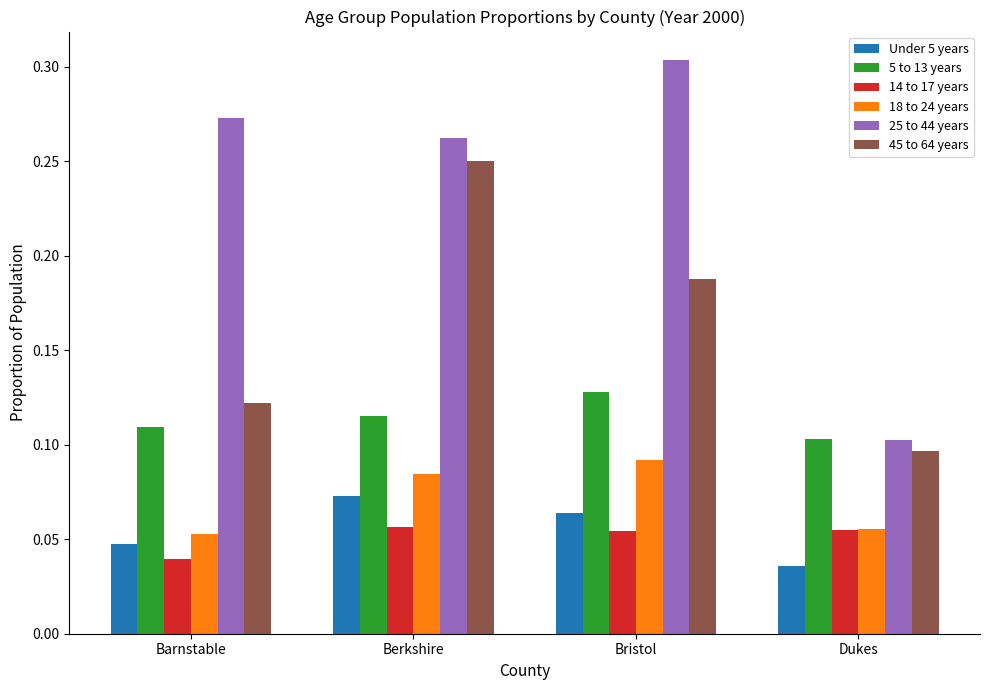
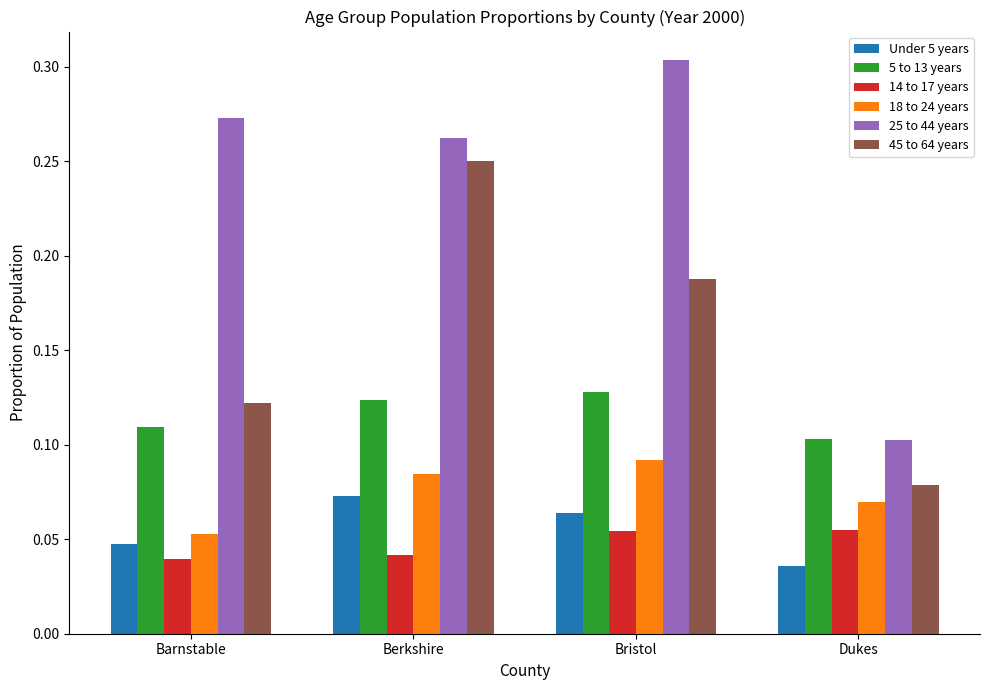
  {
    "Under 5 years": {
      "Barnstable": 0.048,
      "Berkshire": 0.073,
      "Bristol": 0.064,
      "Dukes": 0.036
    },
    "5 to 13 years": {
      "Barnstable": 0.109,
-     "Berkshire": 0.115,
+     "Berkshire": 0.124,
      "Bristol": 0.128,
      "Dukes": 0.103
    },
    "14 to 17 years": {
      "Barnstable": 0.040,
-     "Berkshire": 0.056,
+     "Berkshire": 0.041,
      "Bristol": 0.054,
      "Dukes": 0.055
    },
    "18 to 24 years": {
      "Barnstable": 0.053,
      "Berkshire": 0.085,
      "Bristol": 0.092,
-     "Dukes": 0.055
+     "Dukes": 0.069
    },
    "25 to 44 years": {
      "Barnstable": 0.273,
      "Berkshire": 0.263,
      "Bristol": 0.304,
      "Dukes": 0.103
    },
    "45 to 64 years": {
      "Barnstable": 0.122,
      "Berkshire": 0.250,
      "Bristol": 0.188,
-     "Dukes": 0.097
+     "Dukes": 0.079
    }
  }
